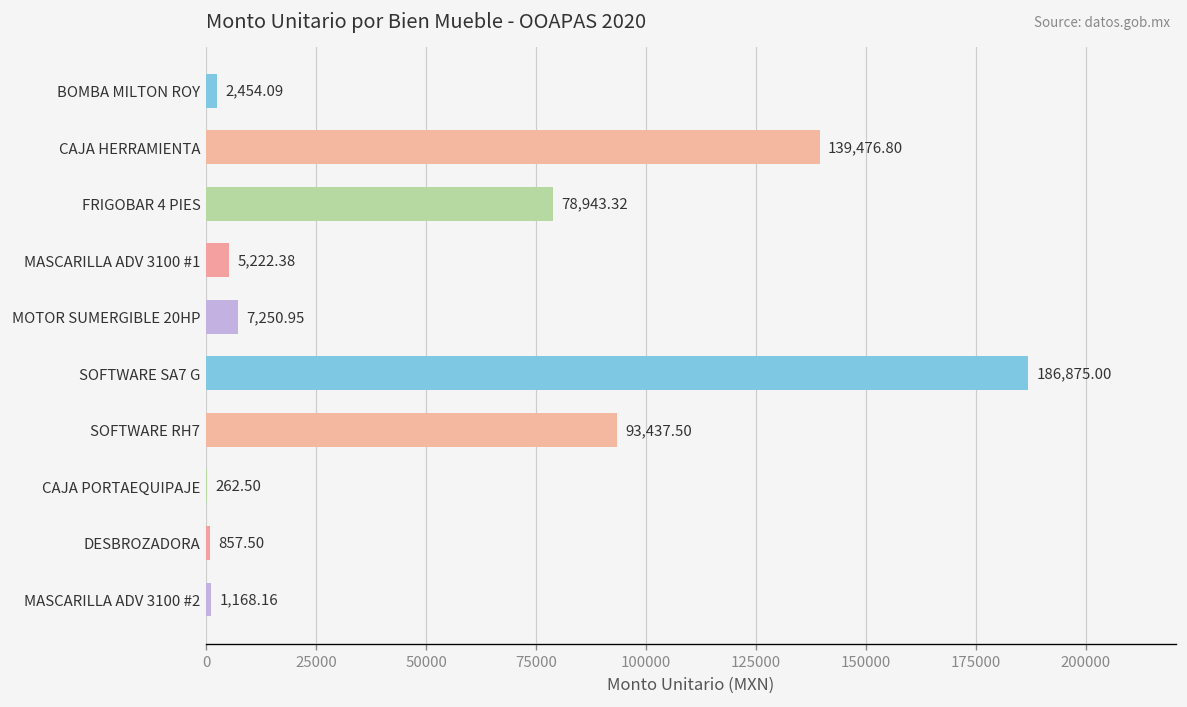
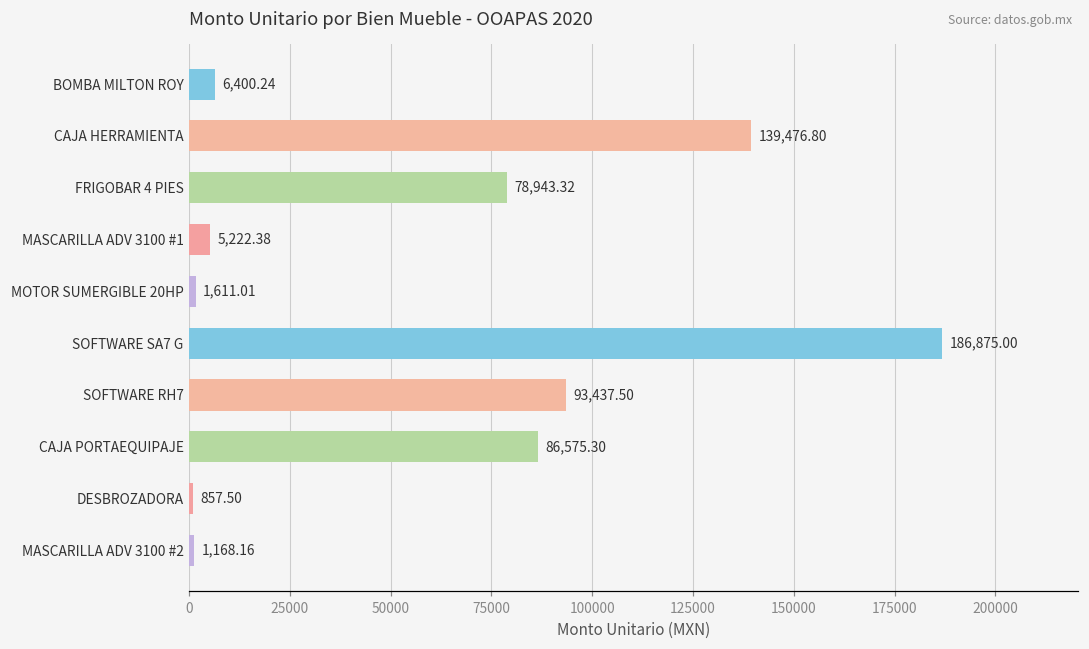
  {
-   "BOMBA MILTON ROY": "2,454.09",
+   "BOMBA MILTON ROY": "6,400.24",
    "CAJA HERRAMIENTA": "139,476.80",
    "FRIGOBAR 4 PIES": "78,943.32",
    "MASCARILLA ADV 3100 #1": "5,222.38",
-   "MOTOR SUMERGIBLE 20HP": "7,250.95",
+   "MOTOR SUMERGIBLE 20HP": "1,611.01",
    "SOFTWARE SA7 G": "186,875.00",
    "SOFTWARE RH7": "93,437.50",
-   "CAJA PORTAEQUIPAJE": "262.50",
+   "CAJA PORTAEQUIPAJE": "86,575.30",
    "DESBROZADORA": "857.50",
    "MASCARILLA ADV 3100 #2": "1,168.16"
  }
